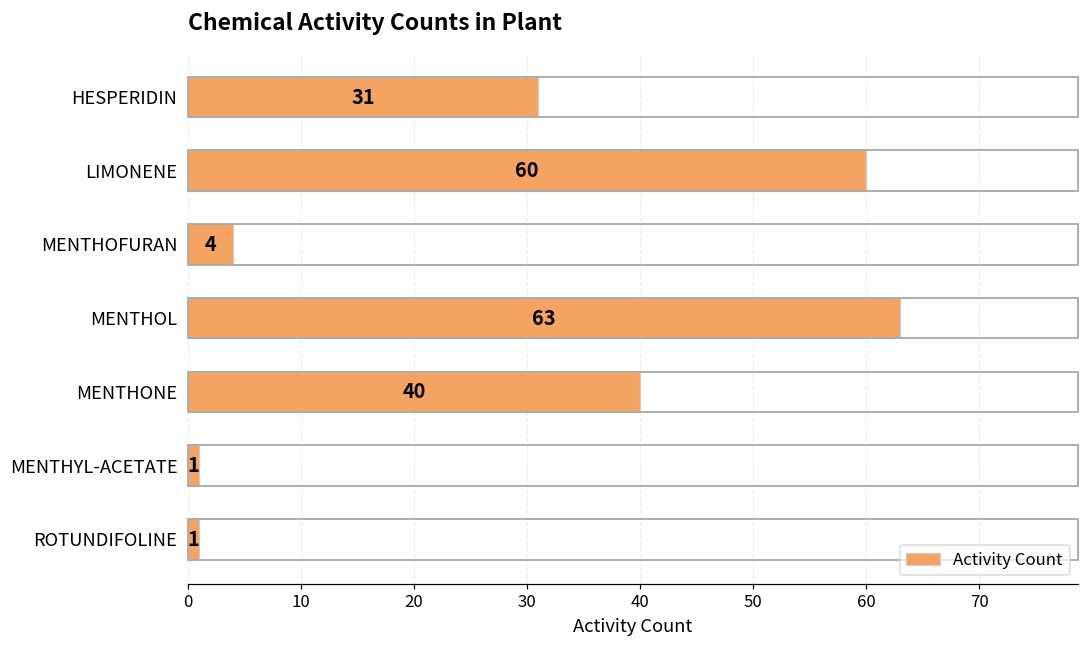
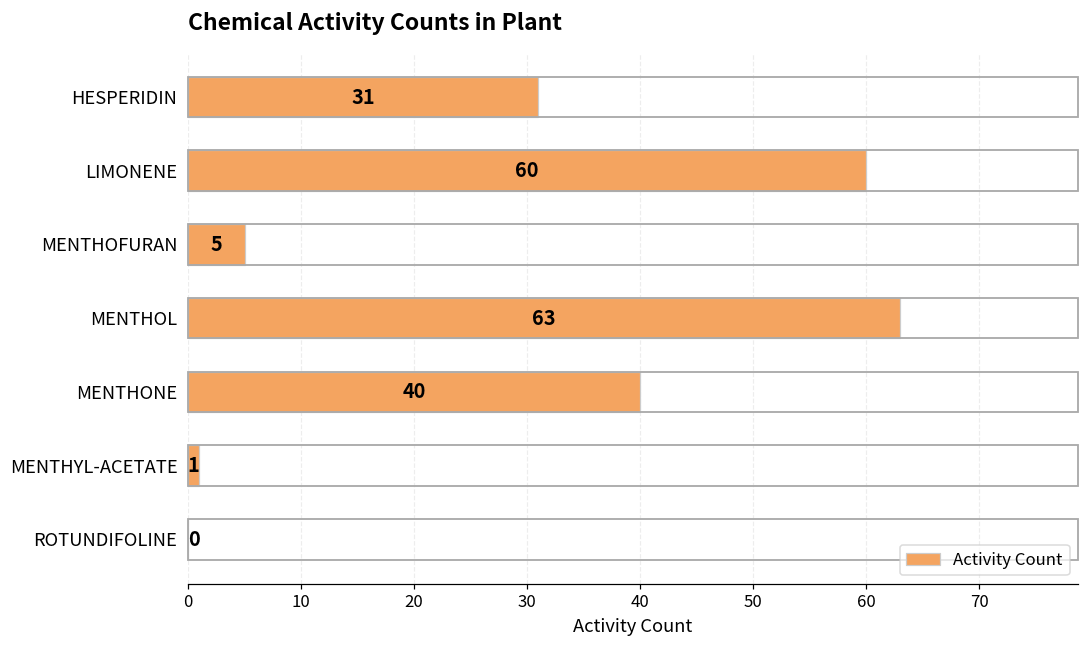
  {
    "HESPERIDIN": 31,
    "LIMONENE": 60,
-   "MENTHOFURAN": 4,
+   "MENTHOFURAN": 5,
    "MENTHOL": 63,
    "MENTHONE": 40,
    "MENTHYL-ACETATE": 1,
-   "ROTUNDIFOLINE": 1
+   "ROTUNDIFOLINE": 0
  }
